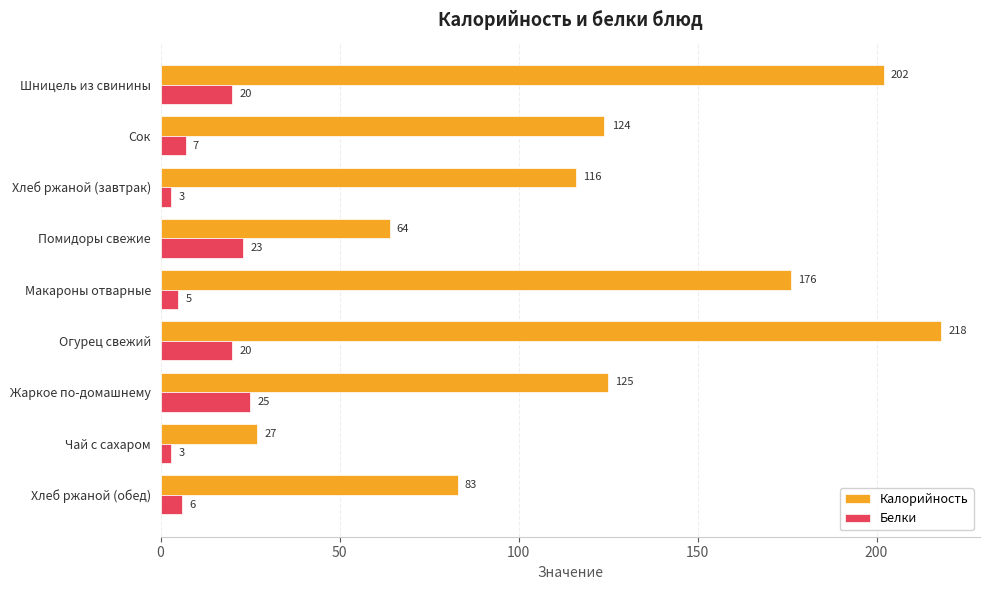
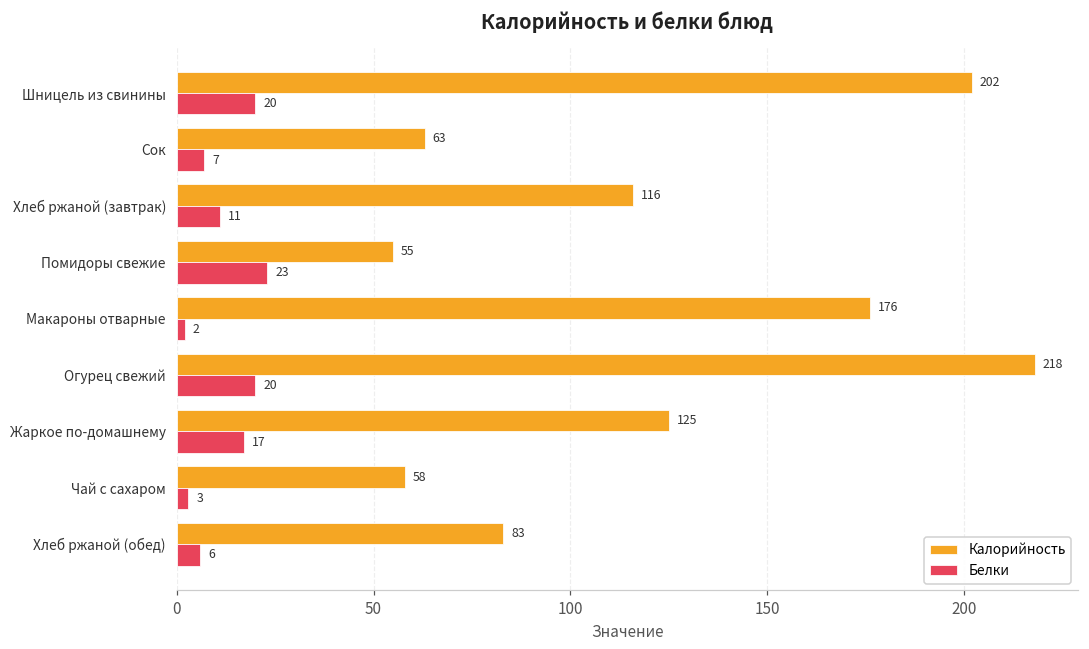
  {
    "Калорийность": {
      "Шницель из свинины": 202,
-     "Сок": 124,
+     "Сок": 63,
      "Хлеб ржаной (завтрак)": 116,
-     "Помидоры свежие": 64,
+     "Помидоры свежие": 55,
      "Макароны отварные": 176,
      "Огурец свежий": 218,
      "Жаркое по-домашнему": 125,
-     "Чай с сахаром": 27,
+     "Чай с сахаром": 58,
      "Хлеб ржаной (обед)": 83
    },
    "Белки": {
      "Шницель из свинины": 20,
      "Сок": 7,
-     "Хлеб ржаной (завтрак)": 3,
+     "Хлеб ржаной (завтрак)": 11,
      "Помидоры свежие": 23,
-     "Макароны отварные": 5,
+     "Макароны отварные": 2,
      "Огурец свежий": 20,
-     "Жаркое по-домашнему": 25,
+     "Жаркое по-домашнему": 17,
      "Чай с сахаром": 3,
      "Хлеб ржаной (обед)": 6
    }
  }
